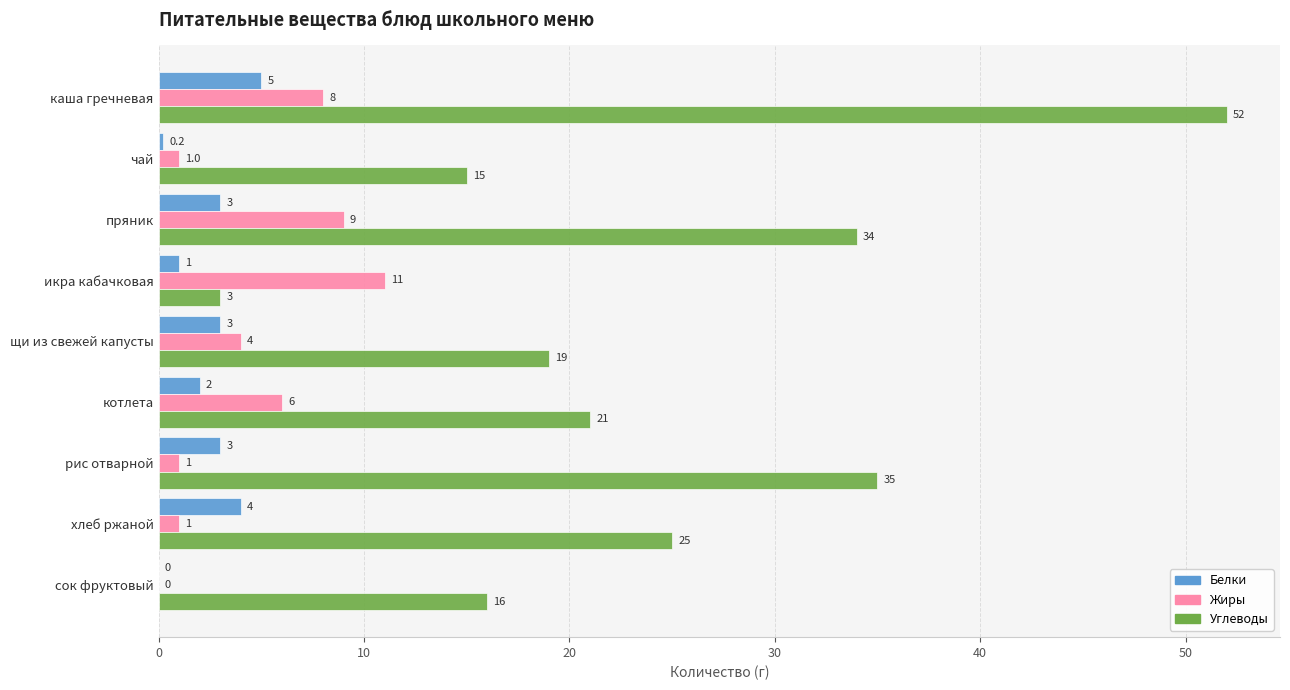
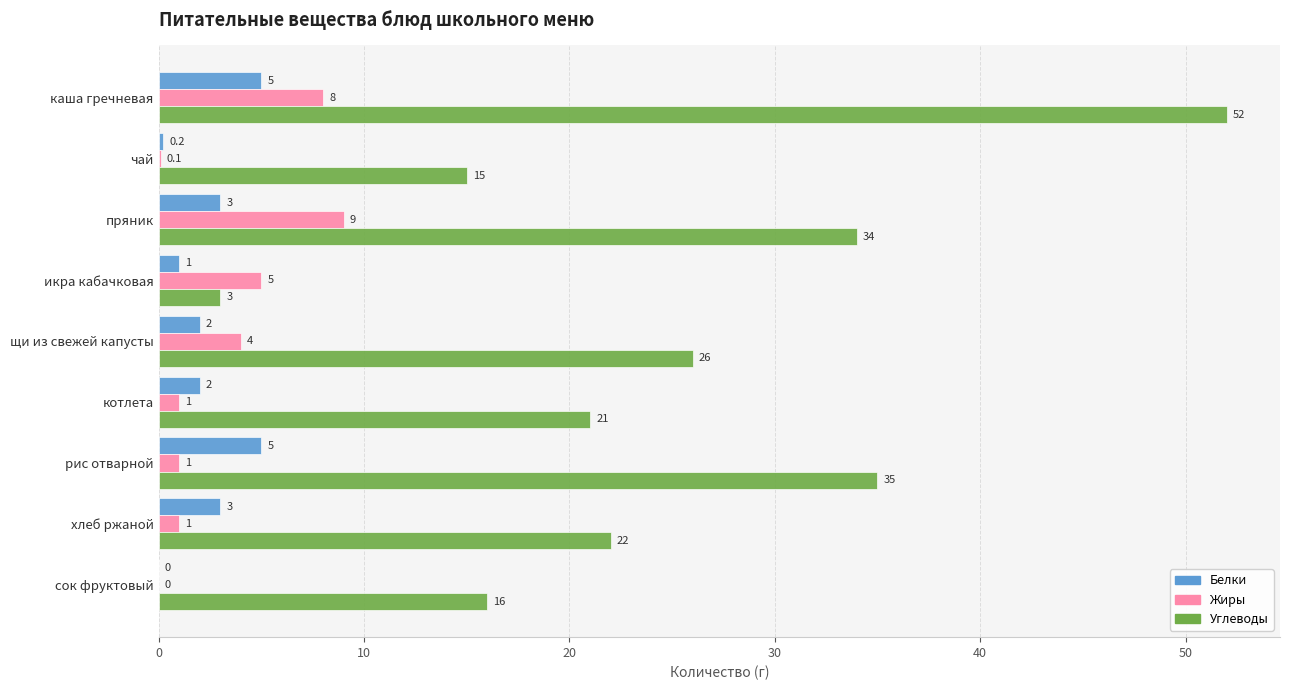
  {
    "Белки": {
      "каша гречневая": 5,
      "чай": 0.2,
      "пряник": 3,
      "икра кабачковая": 1,
-     "щи из свежей капусты": 3,
+     "щи из свежей капусты": 2,
      "котлета": 2,
-     "рис отварной": 3,
-     "хлеб ржаной": 4,
+     "рис отварной": 5,
+     "хлеб ржаной": 3,
      "сок фруктовый": 0
    },
    "Жиры": {
      "каша гречневая": 8,
-     "чай": 1.0,
+     "чай": 0.1,
      "пряник": 9,
-     "икра кабачковая": 11,
+     "икра кабачковая": 5,
      "щи из свежей капусты": 4,
-     "котлета": 6,
+     "котлета": 1,
      "рис отварной": 1,
      "хлеб ржаной": 1,
      "сок фруктовый": 0
    },
    "Углеводы": {
      "каша гречневая": 52,
      "чай": 15,
      "пряник": 34,
      "икра кабачковая": 3,
-     "щи из свежей капусты": 19,
+     "щи из свежей капусты": 26,
      "котлета": 21,
      "рис отварной": 35,
-     "хлеб ржаной": 25,
+     "хлеб ржаной": 22,
      "сок фруктовый": 16
    }
  }
